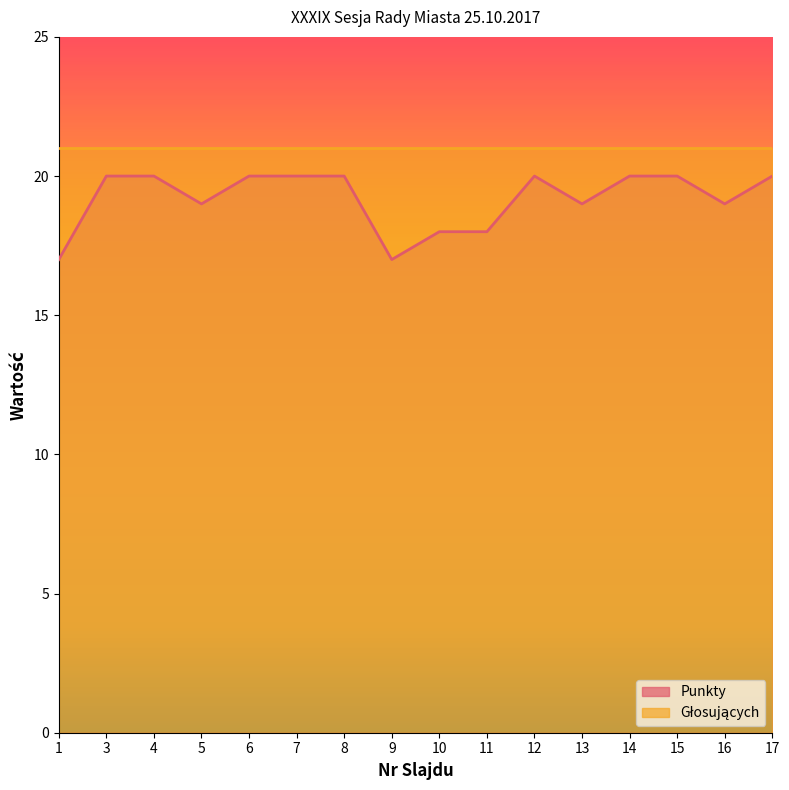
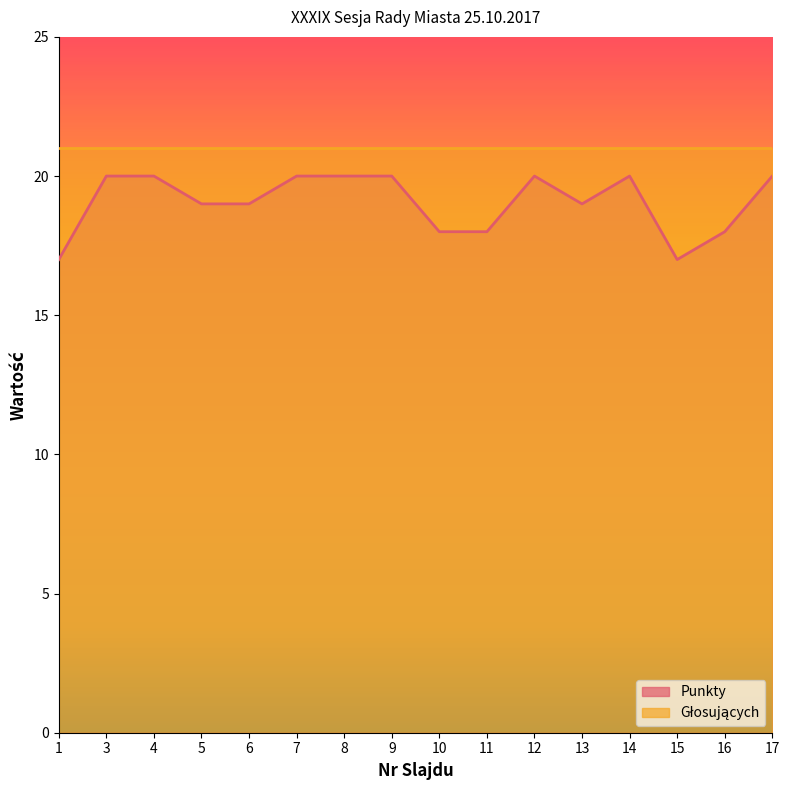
  {
    "Punkty": {
      "1": 17,
      "3": 20,
      "4": 20,
      "5": 19,
-     "6": 20,
+     "6": 19,
      "7": 20,
      "8": 20,
-     "9": 17,
+     "9": 20,
      "10": 18,
      "11": 18,
      "12": 20,
      "13": 19,
      "14": 20,
-     "15": 20,
-     "16": 19,
+     "15": 17,
+     "16": 18,
      "17": 20
    },
    "Głosujących": {
      "1": 21,
      "3": 21,
      "4": 21,
      "5": 21,
      "6": 21,
      "7": 21,
      "8": 21,
      "9": 21,
      "10": 21,
      "11": 21,
      "12": 21,
      "13": 21,
      "14": 21,
      "15": 21,
      "16": 21,
      "17": 21
    }
  }
